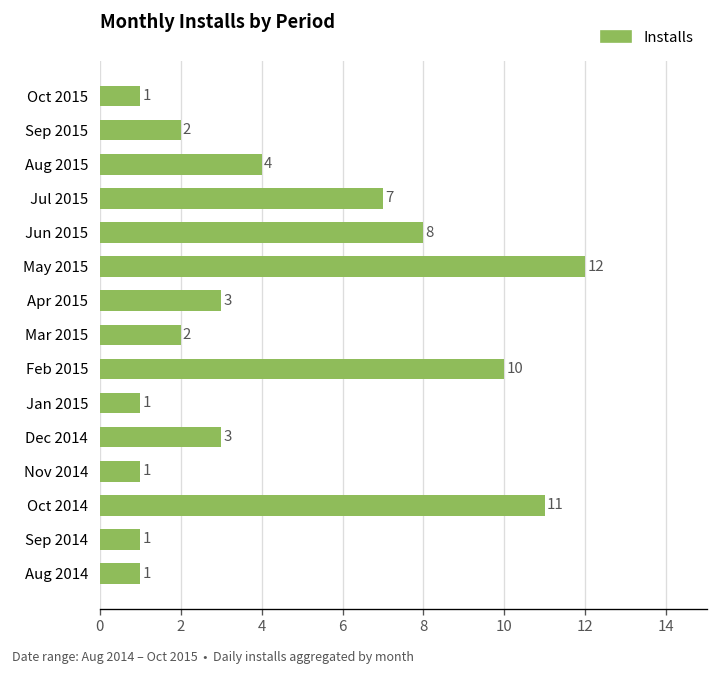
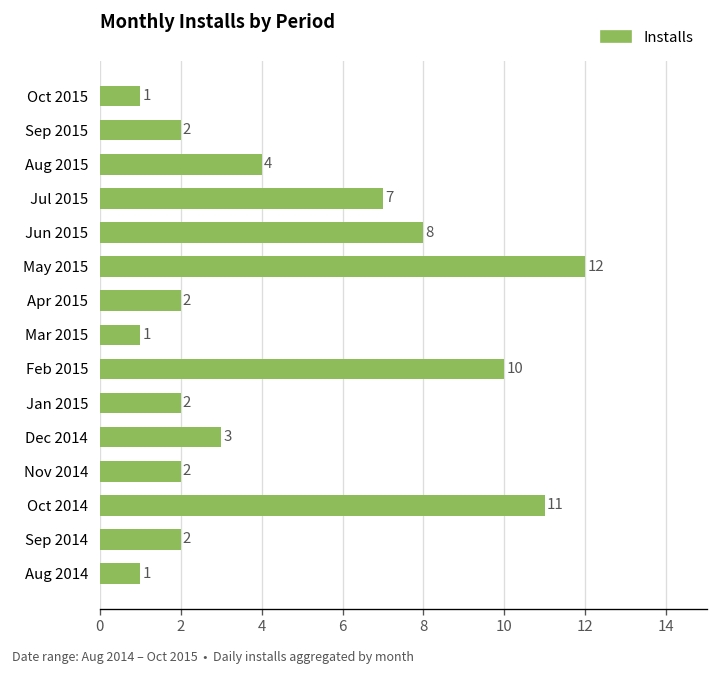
  {
    "Oct 2015": 1,
    "Sep 2015": 2,
    "Aug 2015": 4,
    "Jul 2015": 7,
    "Jun 2015": 8,
    "May 2015": 12,
-   "Apr 2015": 3,
-   "Mar 2015": 2,
+   "Apr 2015": 2,
+   "Mar 2015": 1,
    "Feb 2015": 10,
-   "Jan 2015": 1,
+   "Jan 2015": 2,
    "Dec 2014": 3,
-   "Nov 2014": 1,
+   "Nov 2014": 2,
    "Oct 2014": 11,
-   "Sep 2014": 1,
+   "Sep 2014": 2,
    "Aug 2014": 1
  }
